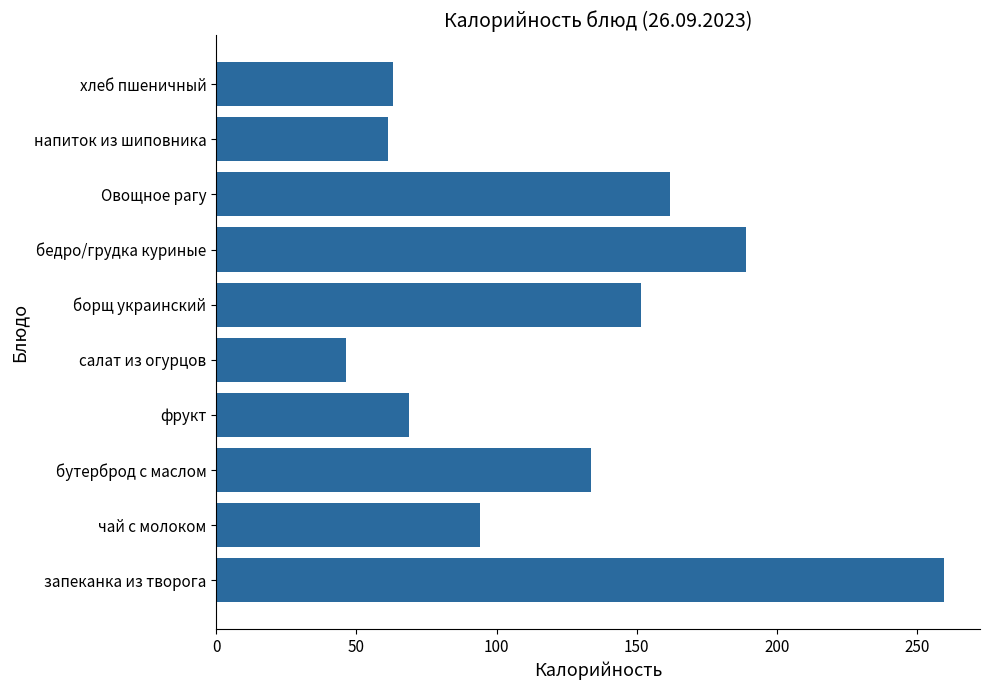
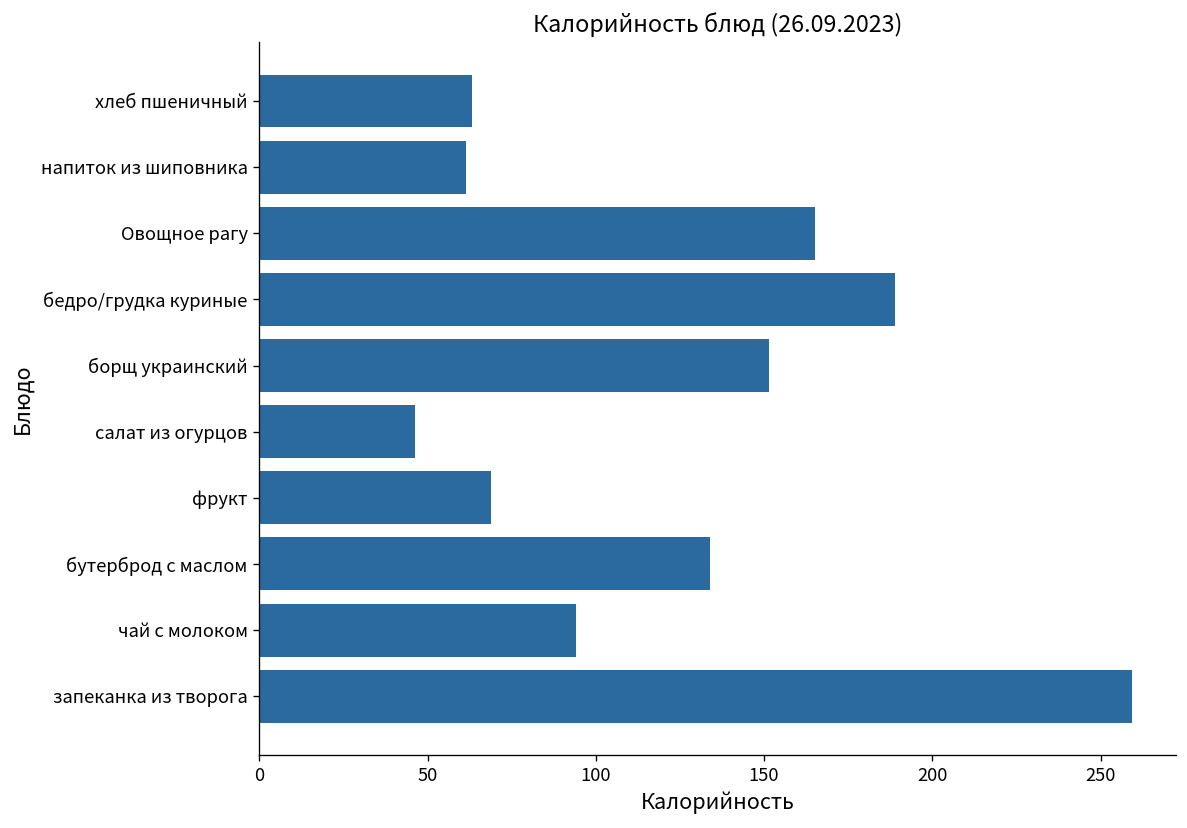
  {
    "хлеб пшеничный": 63,
    "напиток из шиповника": 61,
-   "Овощное рагу": 162,
+   "Овощное рагу": 165,
    "бедро/грудка куриные": 189,
    "борщ украинский": 152,
    "салат из огурцов": 46,
    "фрукт": 69,
    "бутерброд с маслом": 134,
    "чай с молоком": 94,
    "запеканка из творога": 259
  }
